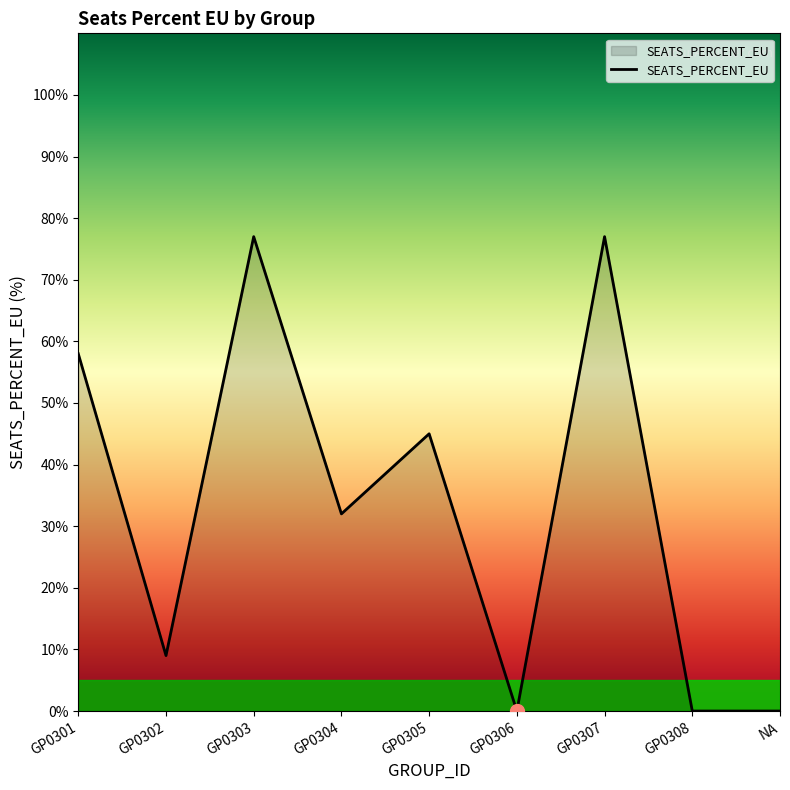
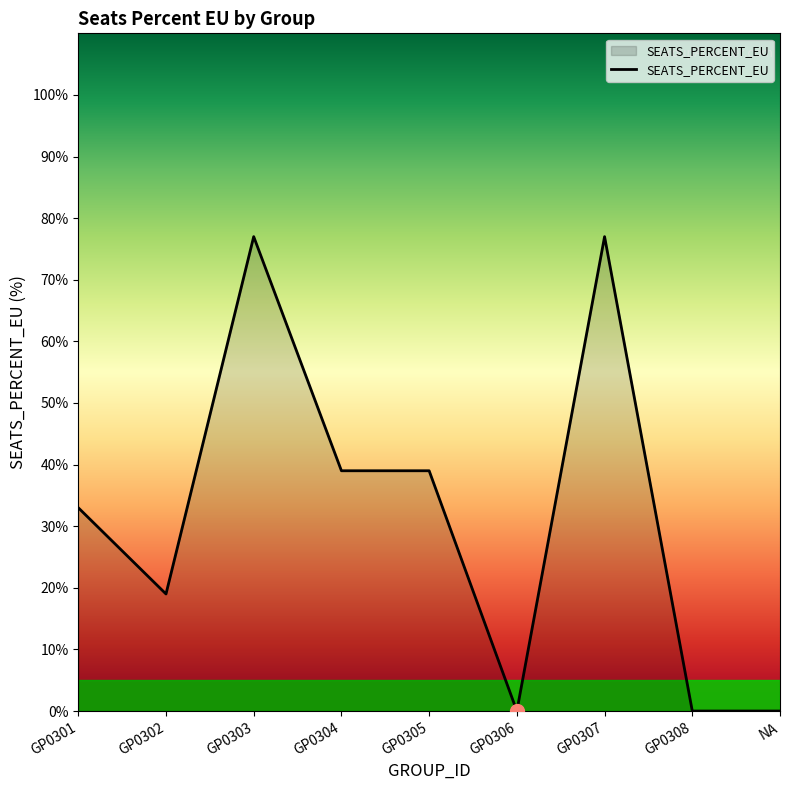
  {
    "SEATS_PERCENT_EU": {
-     "GP0301": "58%",
-     "GP0302": "9%",
+     "GP0301": "33%",
+     "GP0302": "19%",
      "GP0303": "77%",
-     "GP0304": "32%",
-     "GP0305": "45%",
+     "GP0304": "39%",
+     "GP0305": "39%",
      "GP0307": "77%"
    }
  }
